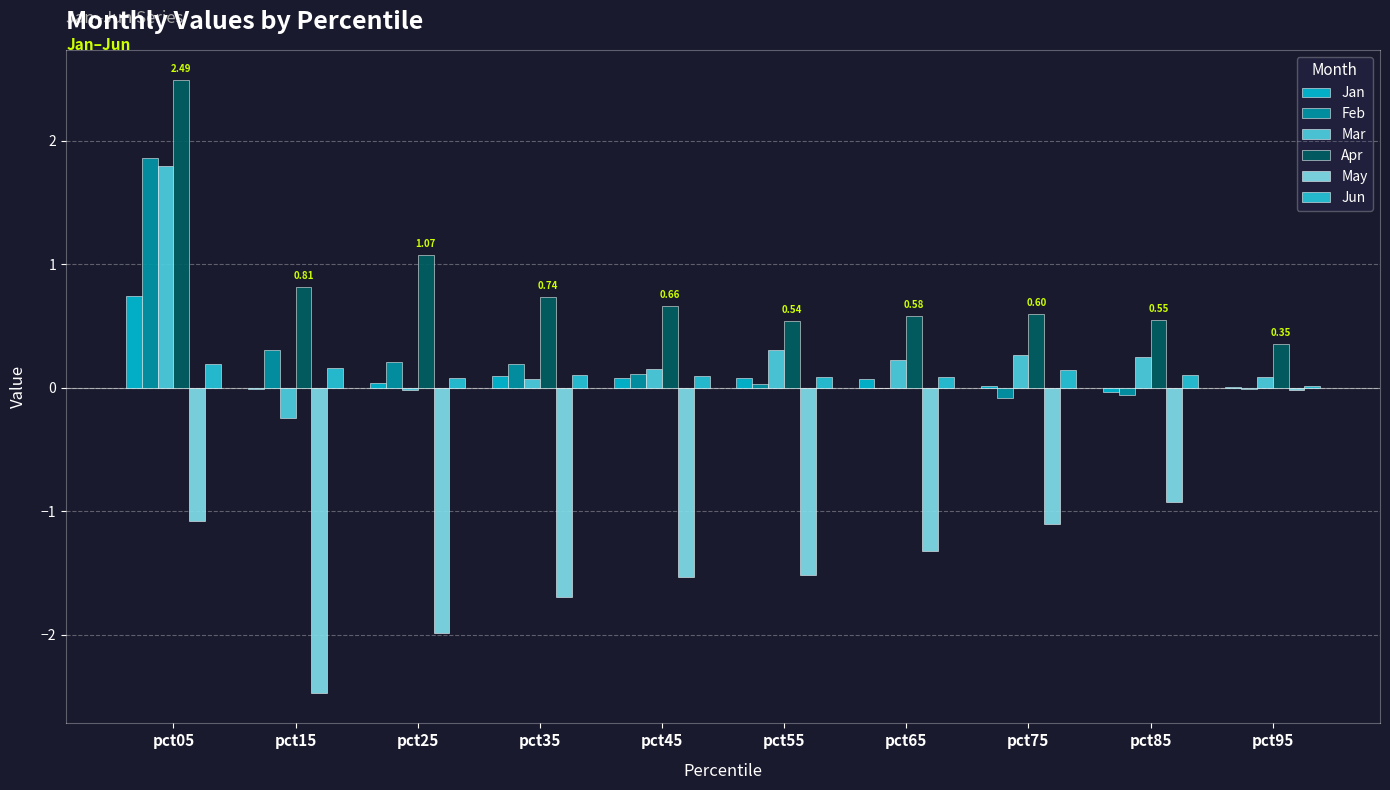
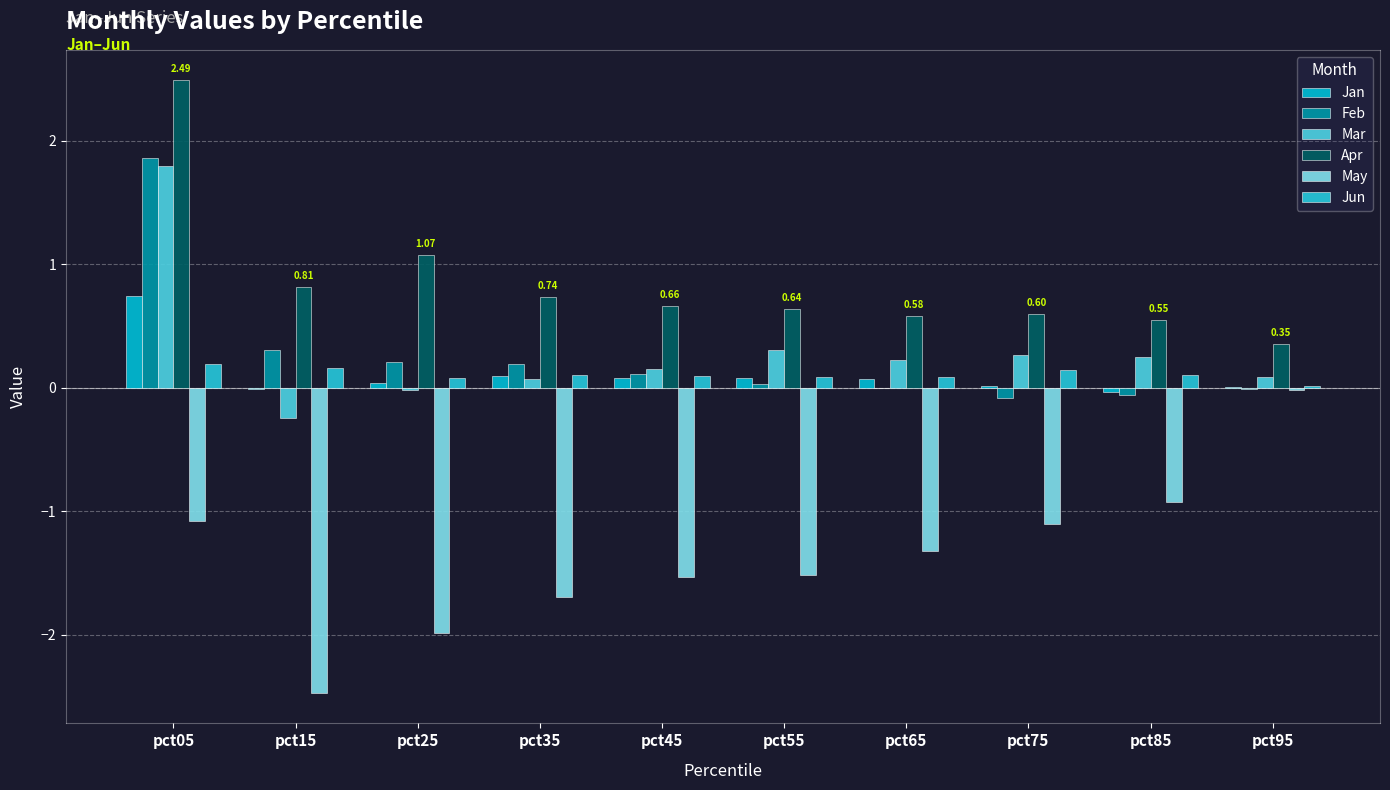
  {
    "Apr": {
      "pct05": 2.49,
      "pct15": 0.81,
      "pct25": 1.07,
      "pct35": 0.74,
      "pct45": 0.66,
-     "pct55": 0.54,
+     "pct55": 0.64,
      "pct65": 0.58,
      "pct75": 0.60,
      "pct85": 0.55,
      "pct95": 0.35
    }
  }
